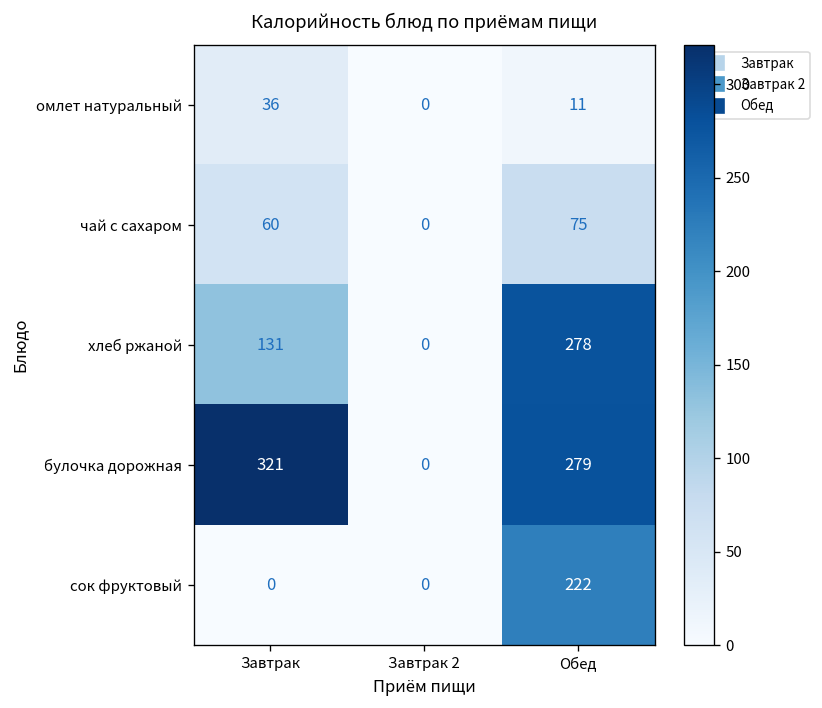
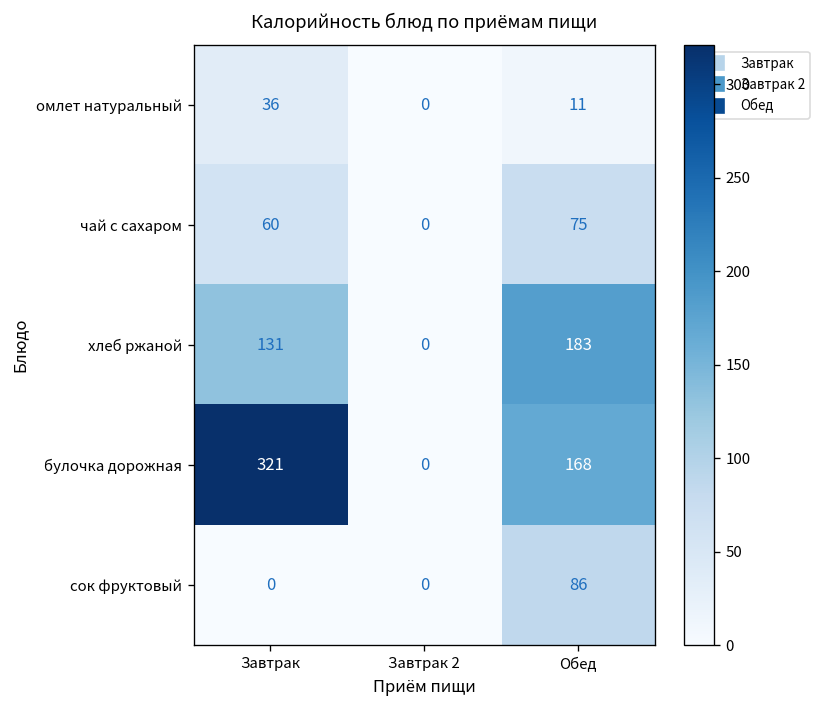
  {
    "омлет натуральный": {
      "Завтрак": 36,
      "Завтрак 2": 0,
      "Обед": 11
    },
    "чай с сахаром": {
      "Завтрак": 60,
      "Завтрак 2": 0,
      "Обед": 75
    },
    "хлеб ржаной": {
      "Завтрак": 131,
      "Завтрак 2": 0,
-     "Обед": 278
+     "Обед": 183
    },
    "булочка дорожная": {
      "Завтрак": 321,
      "Завтрак 2": 0,
-     "Обед": 279
+     "Обед": 168
    },
    "сок фруктовый": {
      "Завтрак": 0,
      "Завтрак 2": 0,
-     "Обед": 222
+     "Обед": 86
    }
  }
